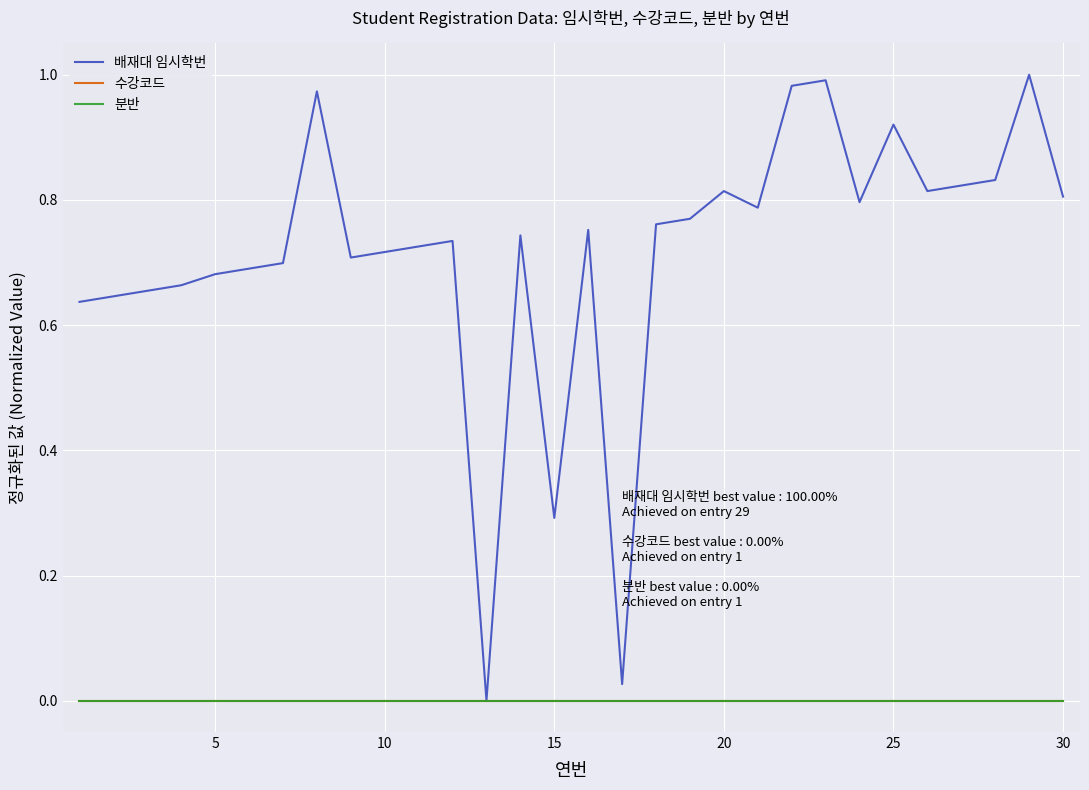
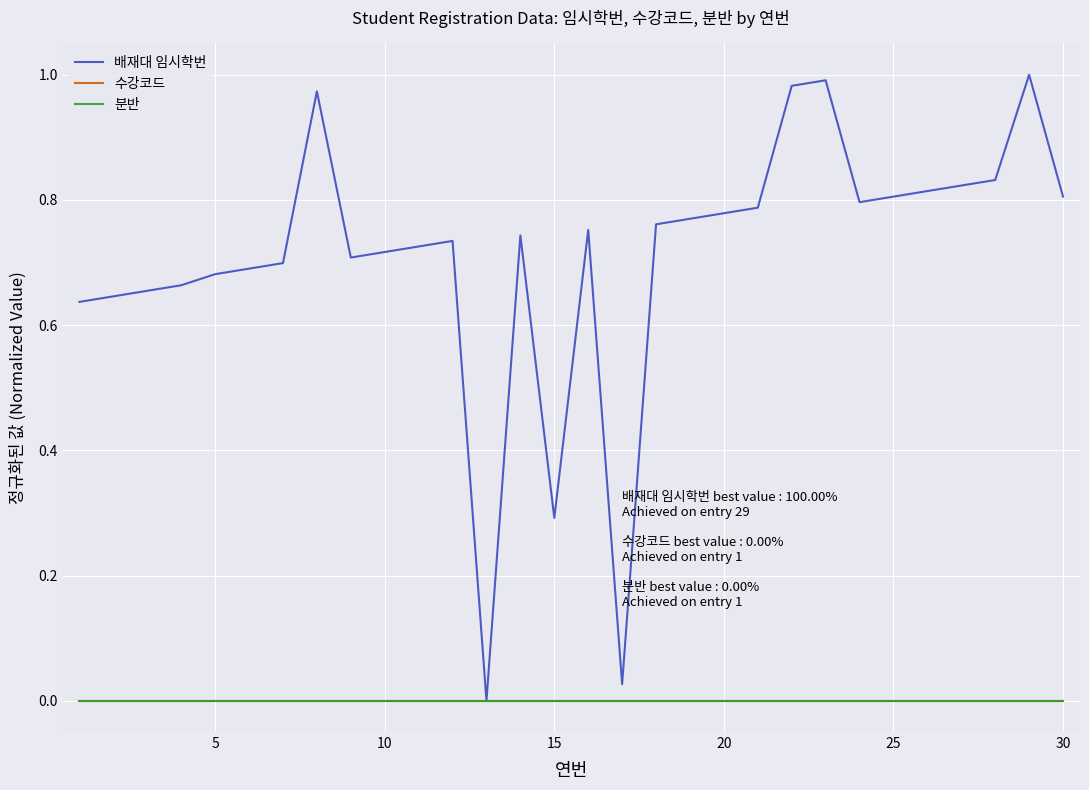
  {
    "배재대 임시학번": {
      "5": 0.68,
      "10": 0.72,
      "15": 0.29,
-     "20": 0.81,
-     "25": 0.92,
+     "20": 0.78,
+     "25": 0.81,
      "30": 0.81
    },
    "분반": {
      "5": 0.00,
      "10": 0.00,
      "15": 0.00,
      "20": 0.00,
      "25": 0.00,
      "30": 0.00
    }
  }
